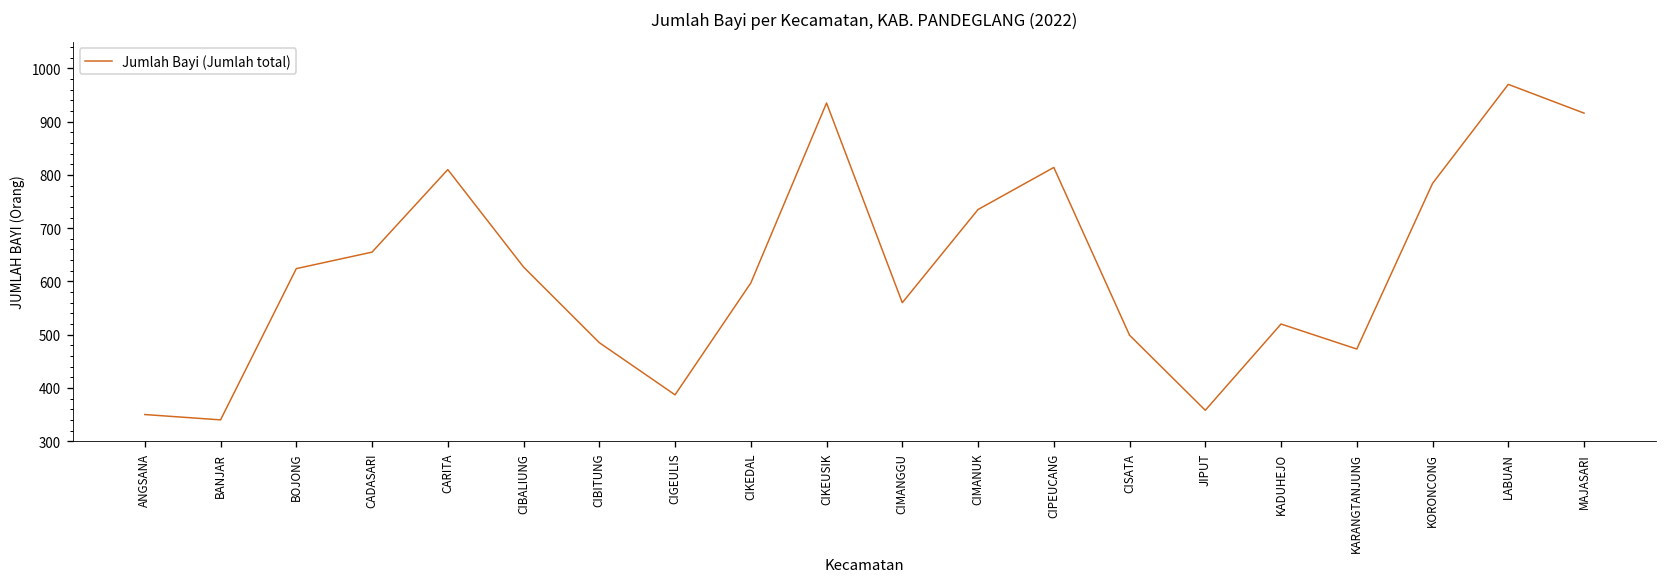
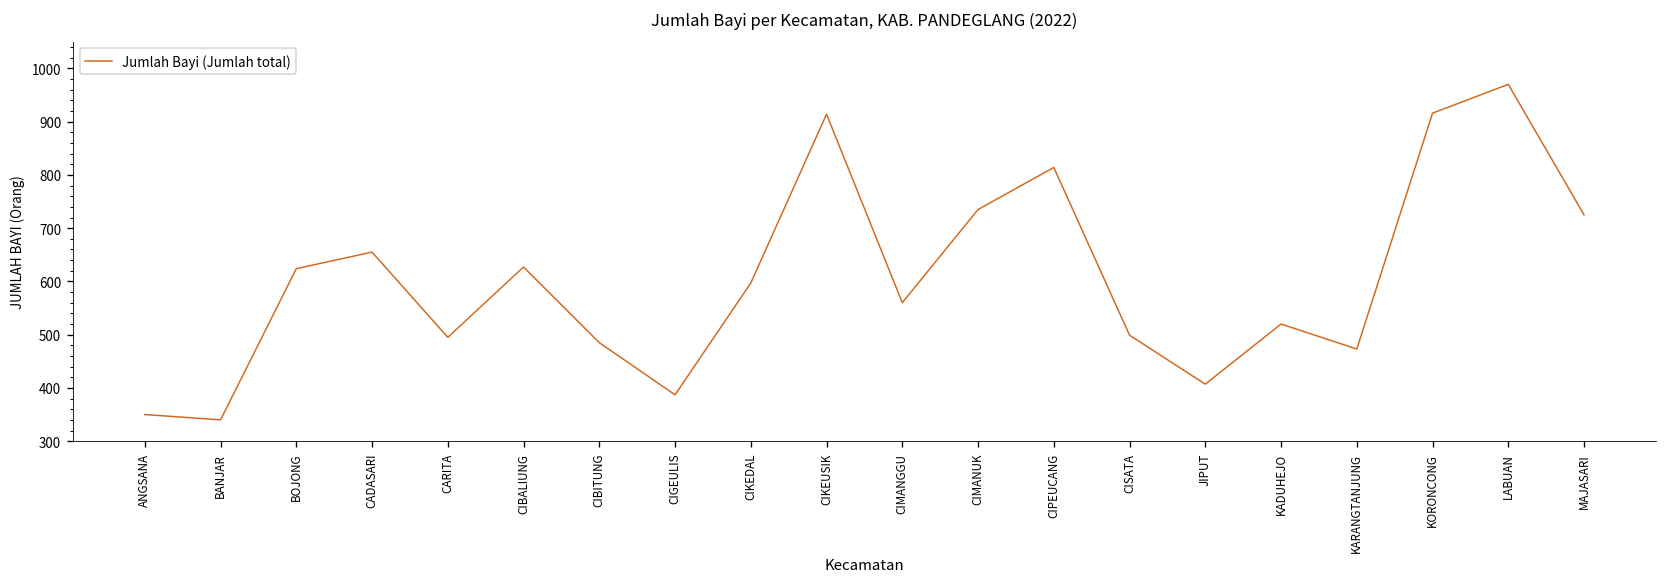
  {
    "ANGSANA": 350,
    "BANJAR": 340,
    "BOJONG": 620,
    "CADASARI": 660,
-   "CARITA": 810,
+   "CARITA": 500,
    "CIBALIUNG": 630,
    "CIBITUNG": 490,
    "CIGEULIS": 390,
    "CIKEDAL": 600,
-   "CIKEUSIK": 940,
+   "CIKEUSIK": 910,
    "CIMANGGU": 560,
    "CIMANUK": 740,
    "CIPEUCANG": 810,
    "CISATA": 500,
-   "JIPUT": 360,
+   "JIPUT": 410,
    "KADUHEJO": 520,
    "KARANGTANJUNG": 470,
-   "KORONCONG": 780,
+   "KORONCONG": 920,
    "LABUAN": 970,
-   "MAJASARI": 920
+   "MAJASARI": 730
  }
